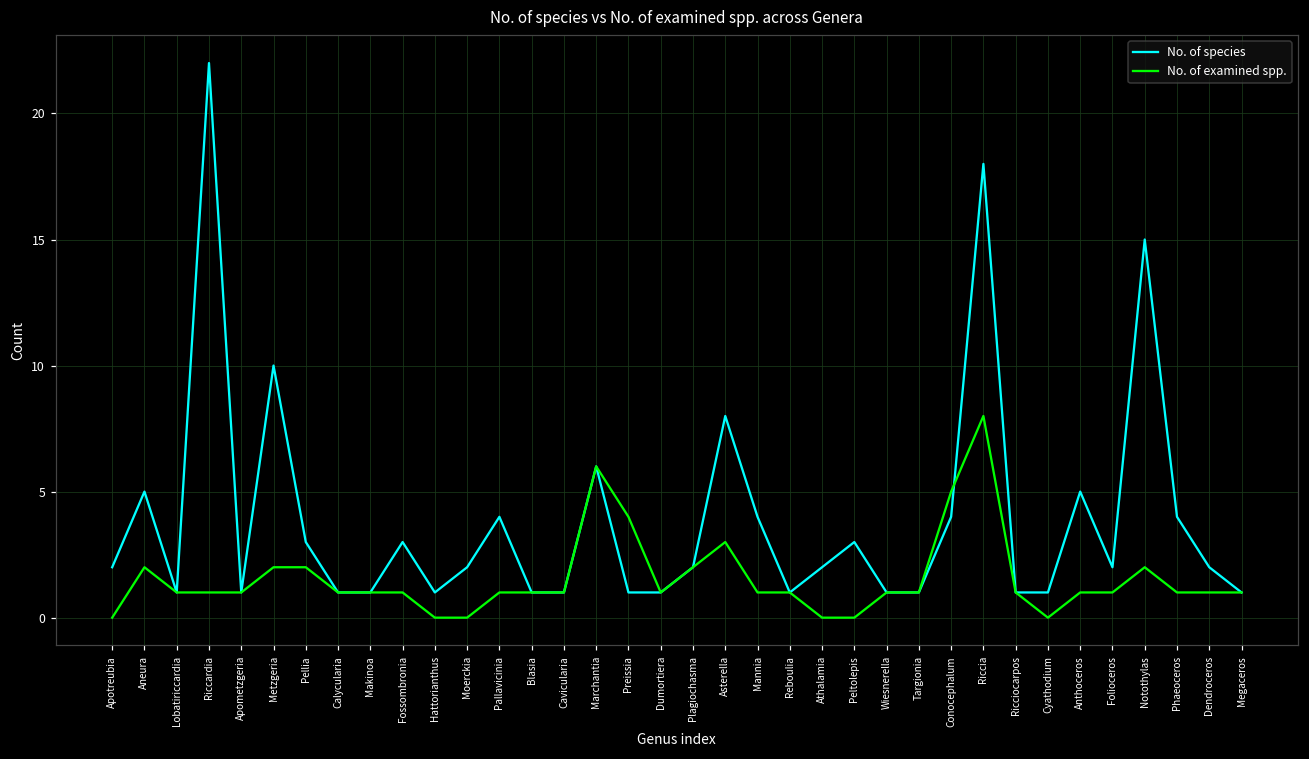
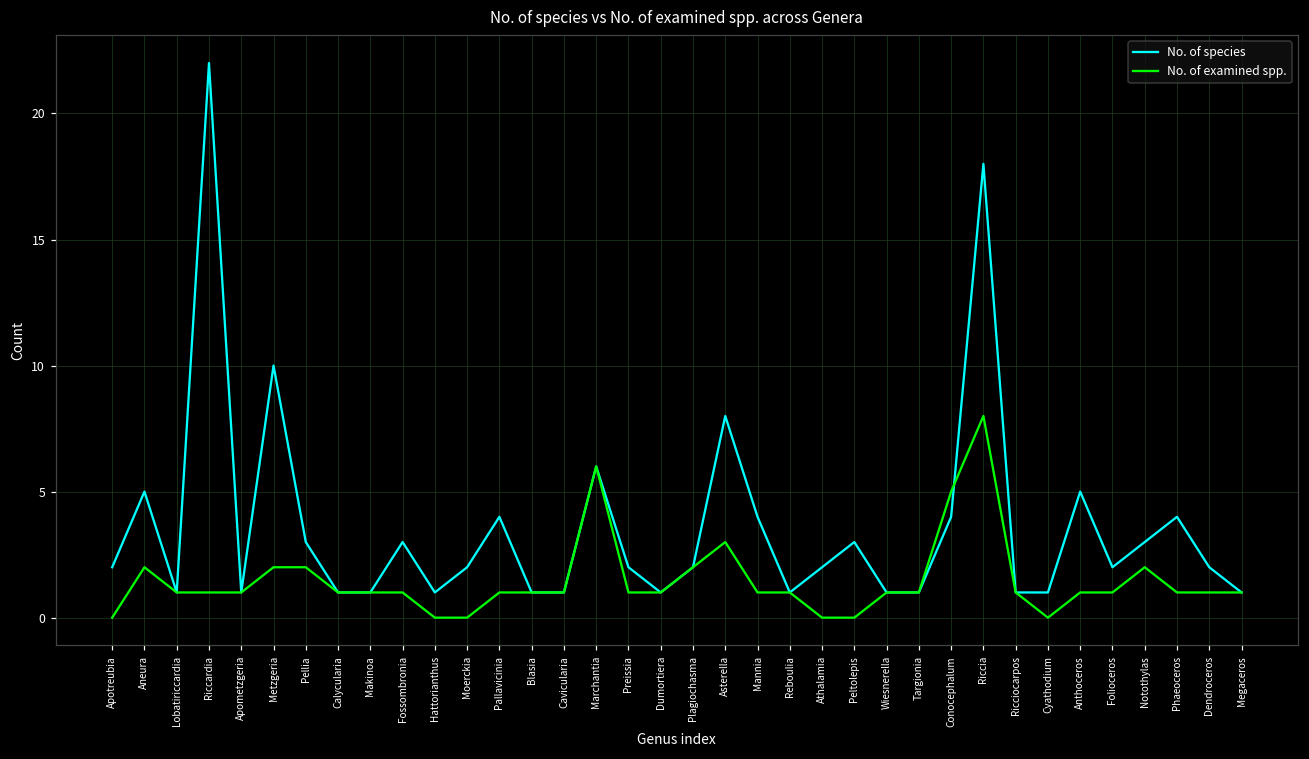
  {
    "No. of species": {
      "Apotreubia": 2,
      "Aneura": 5,
      "Riccardia": 22,
      "Metzgeria": 10,
      "Pellia": 3,
      "Fossombronia": 3,
      "Hattorianthus": 1,
      "Moerckia": 2,
      "Pallavicinia": 4,
-     "Preissia": 1,
+     "Preissia": 2,
      "Asterella": 8,
      "Mannia": 4,
      "Athalamia": 2,
      "Peltolepis": 3,
      "Conocephalum": 4,
      "Riccia": 18,
      "Cyathodium": 1,
      "Anthoceros": 5,
      "Folioceros": 2,
-     "Notothylas": 15,
+     "Notothylas": 3,
      "Phaeoceros": 4,
      "Dendroceros": 2
    },
    "No. of examined spp.": {
      "Apotreubia": 0,
      "Aneura": 2,
      "Riccardia": 1,
      "Metzgeria": 2,
      "Pellia": 2,
      "Fossombronia": 1,
      "Hattorianthus": 0,
      "Moerckia": 0,
      "Pallavicinia": 1,
-     "Preissia": 4,
+     "Preissia": 1,
      "Asterella": 3,
      "Mannia": 1,
      "Athalamia": 0,
      "Peltolepis": 0,
      "Conocephalum": 5,
      "Riccia": 8,
      "Cyathodium": 0,
      "Anthoceros": 1,
      "Folioceros": 1,
      "Notothylas": 2,
      "Phaeoceros": 1,
      "Dendroceros": 1
    }
  }
